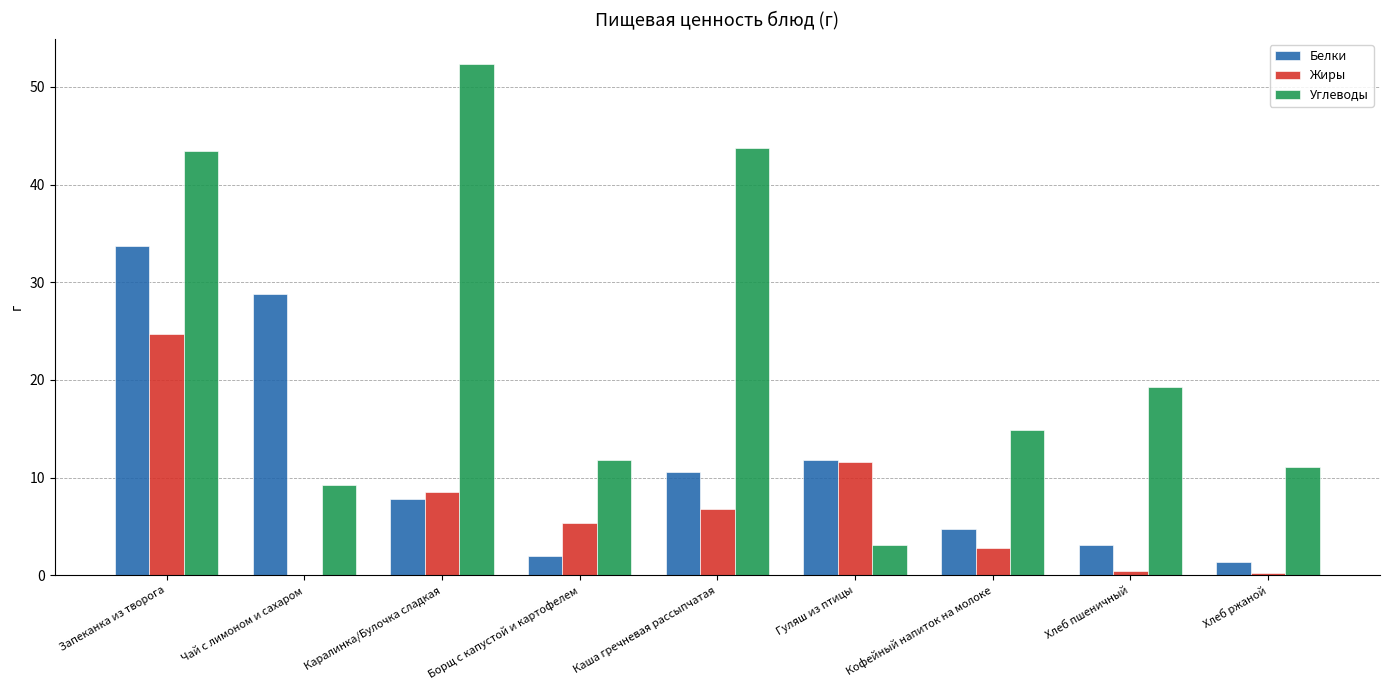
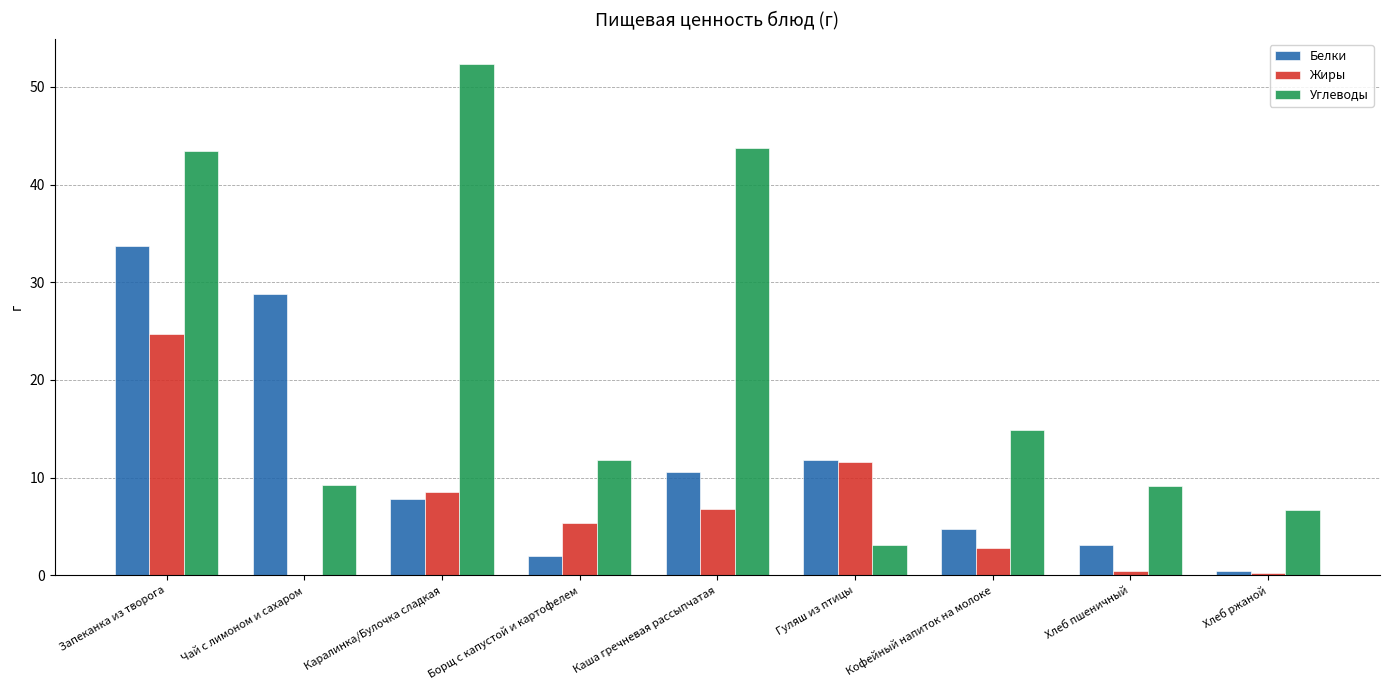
  {
    "Белки": {
      "Запеканка из творога": 34,
      "Чай с лимоном и сахаром": 29,
      "Каралинка/Булочка сладкая": 8,
      "Борщ с капустой и картофелем": 2,
      "Каша гречневая рассыпчатая": 11,
      "Гуляш из птицы": 12,
      "Кофейный напиток на молоке": 5,
      "Хлеб пшеничный": 3,
-     "Хлеб ржаной": 1
+     "Хлеб ржаной": 0
    },
    "Жиры": {
      "Запеканка из творога": 25,
      "Чай с лимоном и сахаром": 0,
      "Каралинка/Булочка сладкая": 9,
      "Борщ с капустой и картофелем": 5,
      "Каша гречневая рассыпчатая": 7,
      "Гуляш из птицы": 12,
      "Кофейный напиток на молоке": 3,
      "Хлеб пшеничный": 0
    },
    "Углеводы": {
      "Запеканка из творога": 43,
      "Чай с лимоном и сахаром": 9,
      "Каралинка/Булочка сладкая": 52,
      "Борщ с капустой и картофелем": 12,
      "Каша гречневая рассыпчатая": 44,
      "Гуляш из птицы": 3,
      "Кофейный напиток на молоке": 15,
-     "Хлеб пшеничный": 19,
-     "Хлеб ржаной": 11
+     "Хлеб пшеничный": 9,
+     "Хлеб ржаной": 7
    }
  }
